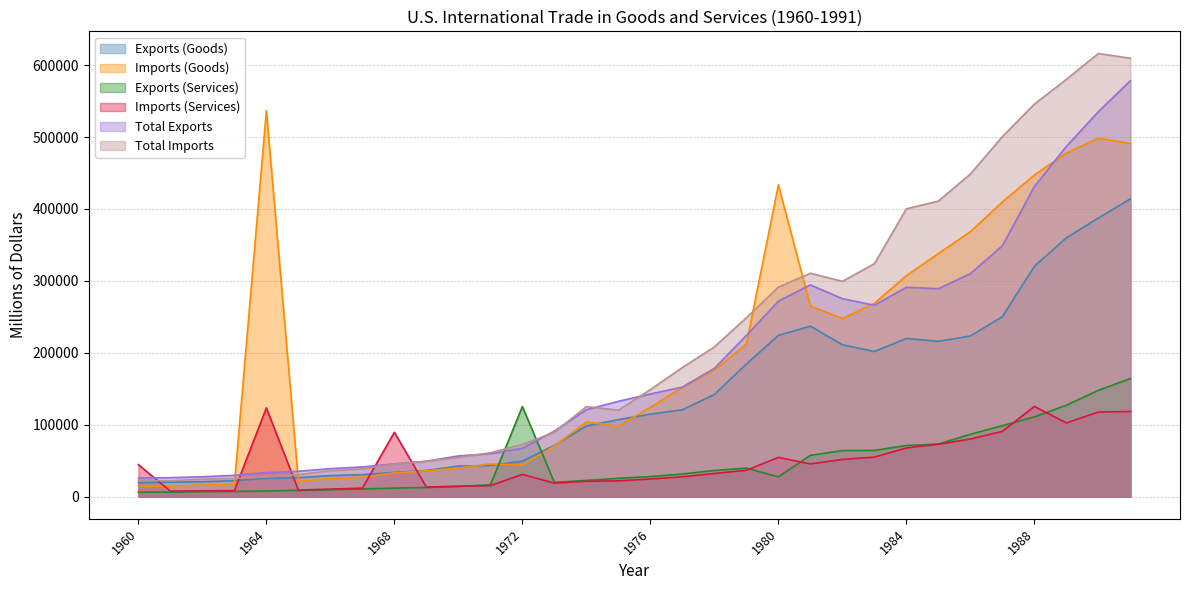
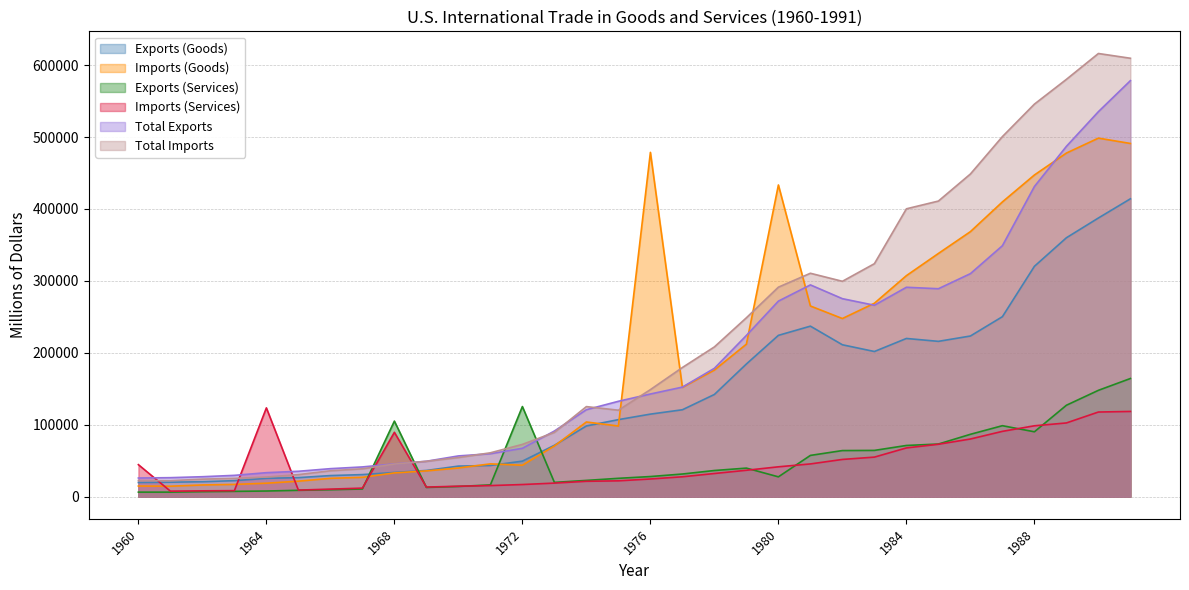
  {
    "Imports (Goods)": {
      "1960": 10000,
-     "1964": 540000,
+     "1964": 20000,
      "1972": 40000,
-     "1976": 120000,
+     "1976": 480000,
      "1980": 430000,
      "1984": 310000,
      "1988": 450000
    },
    "Exports (Services)": {
      "1960": 10000,
      "1964": 10000,
-     "1968": 10000,
+     "1968": 110000,
      "1972": 130000,
      "1980": 30000,
-     "1988": 110000
+     "1988": 90000
    },
    "Imports (Services)": {
      "1960": 40000,
      "1964": 120000,
      "1968": 90000,
-     "1972": 30000,
-     "1980": 50000,
-     "1988": 130000
+     "1972": 20000,
+     "1980": 40000,
+     "1988": 100000
    }
  }
